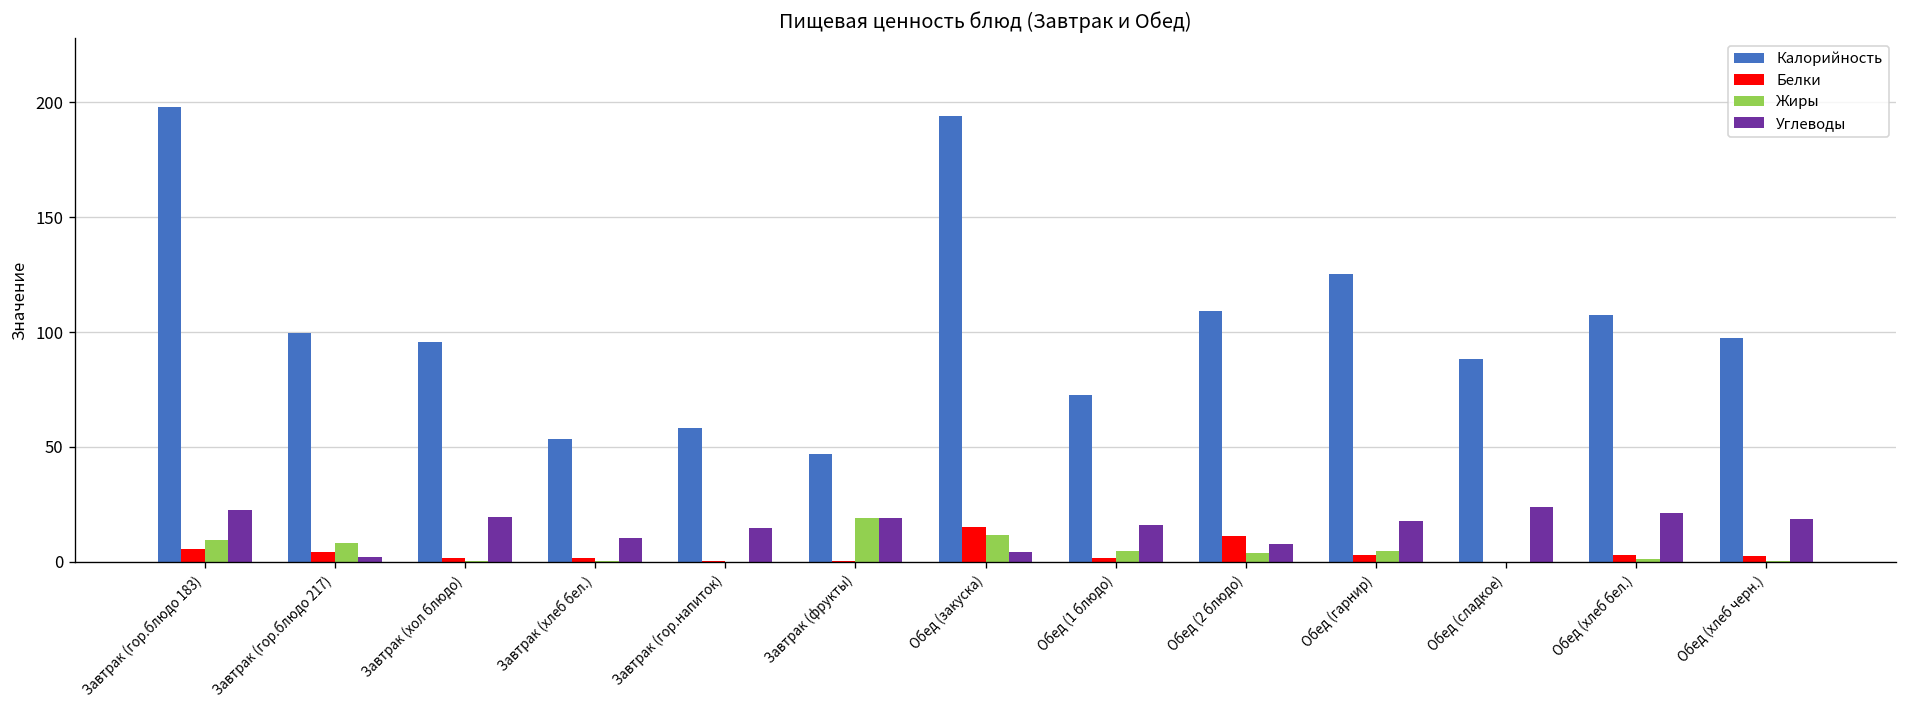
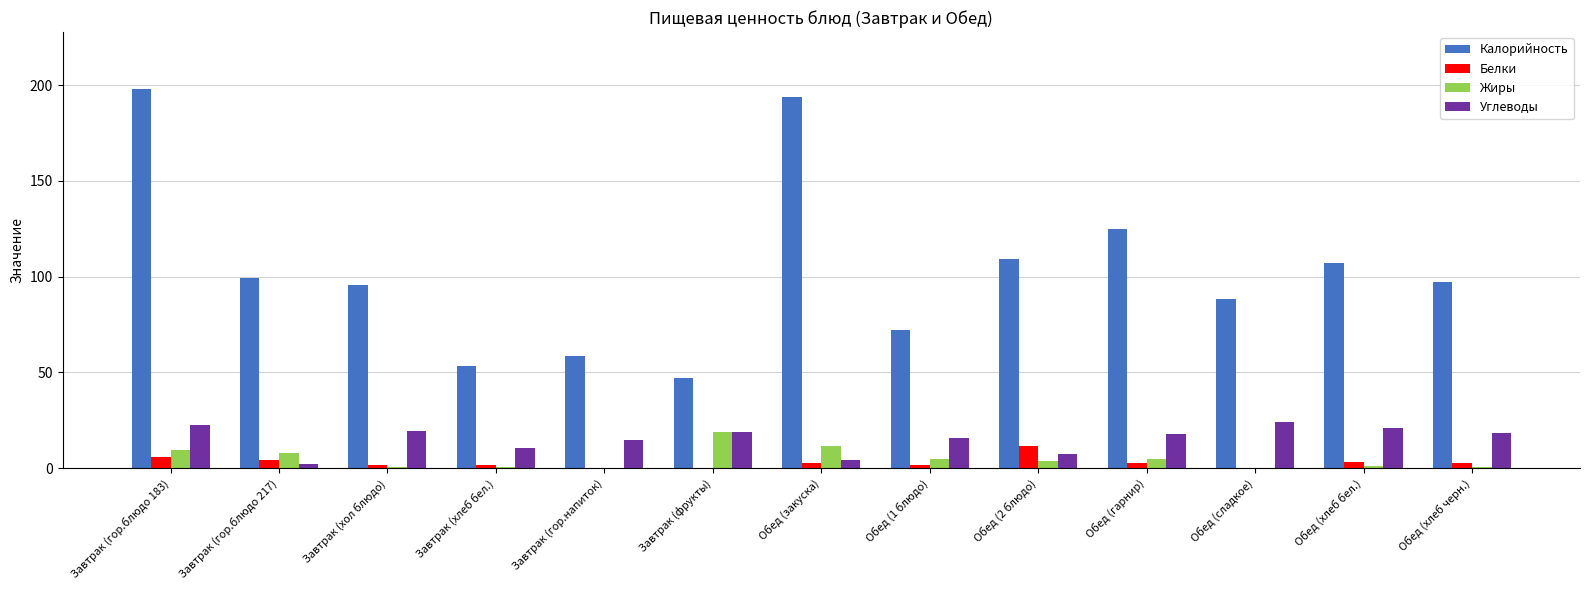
  {
    "Калорийность": {
      "Завтрак (гор.блюдо 183)": 198,
      "Завтрак (гор.блюдо 217)": 100,
      "Завтрак (хол блюдо)": 96,
      "Завтрак (хлеб бел.)": 54,
      "Завтрак (гор.напиток)": 58,
      "Завтрак (фрукты)": 47,
      "Обед (закуска)": 194,
      "Обед (1 блюдо)": 72,
      "Обед (2 блюдо)": 109,
      "Обед (гарнир)": 125,
      "Обед (сладкое)": 88,
      "Обед (хлеб бел.)": 107,
      "Обед (хлеб черн.)": 97
    },
    "Белки": {
      "Завтрак (гор.блюдо 183)": 6,
      "Завтрак (гор.блюдо 217)": 4,
      "Завтрак (хол блюдо)": 2,
      "Завтрак (хлеб бел.)": 2,
-     "Обед (закуска)": 15,
+     "Обед (закуска)": 3,
      "Обед (1 блюдо)": 2,
      "Обед (2 блюдо)": 11,
      "Обед (гарнир)": 3,
      "Обед (хлеб бел.)": 3,
      "Обед (хлеб черн.)": 3
    },
    "Жиры": {
      "Завтрак (гор.блюдо 183)": 9,
      "Завтрак (гор.блюдо 217)": 8,
      "Завтрак (фрукты)": 19,
      "Обед (закуска)": 12,
      "Обед (1 блюдо)": 5,
      "Обед (2 блюдо)": 4,
      "Обед (гарнир)": 5,
      "Обед (сладкое)": 0
    },
    "Углеводы": {
      "Завтрак (гор.блюдо 183)": 22,
      "Завтрак (гор.блюдо 217)": 2,
      "Завтрак (хол блюдо)": 20,
      "Завтрак (хлеб бел.)": 11,
      "Завтрак (гор.напиток)": 15,
      "Завтрак (фрукты)": 19,
      "Обед (закуска)": 4,
      "Обед (1 блюдо)": 16,
      "Обед (2 блюдо)": 8,
      "Обед (гарнир)": 18,
      "Обед (сладкое)": 24,
      "Обед (хлеб бел.)": 21,
      "Обед (хлеб черн.)": 19
    }
  }
